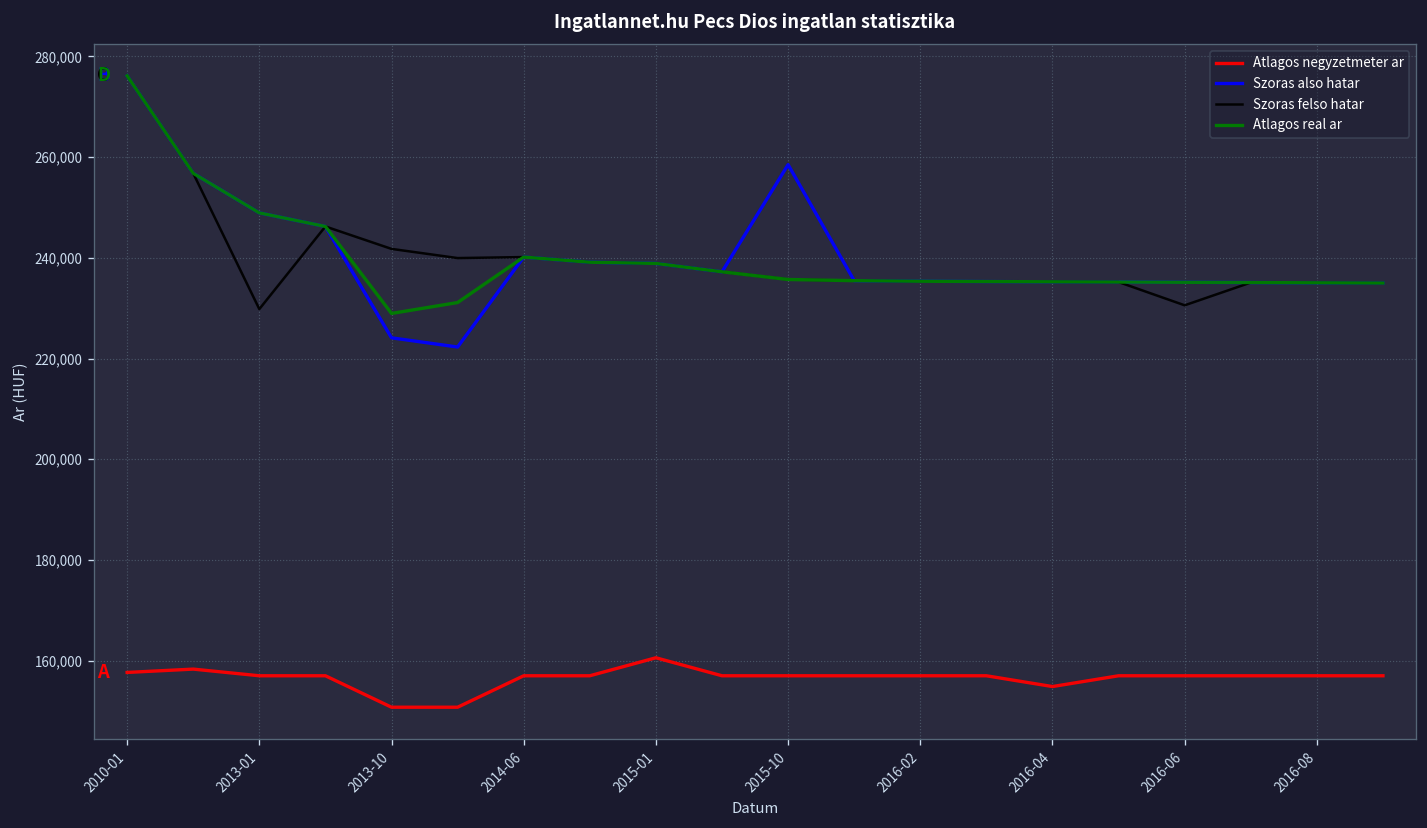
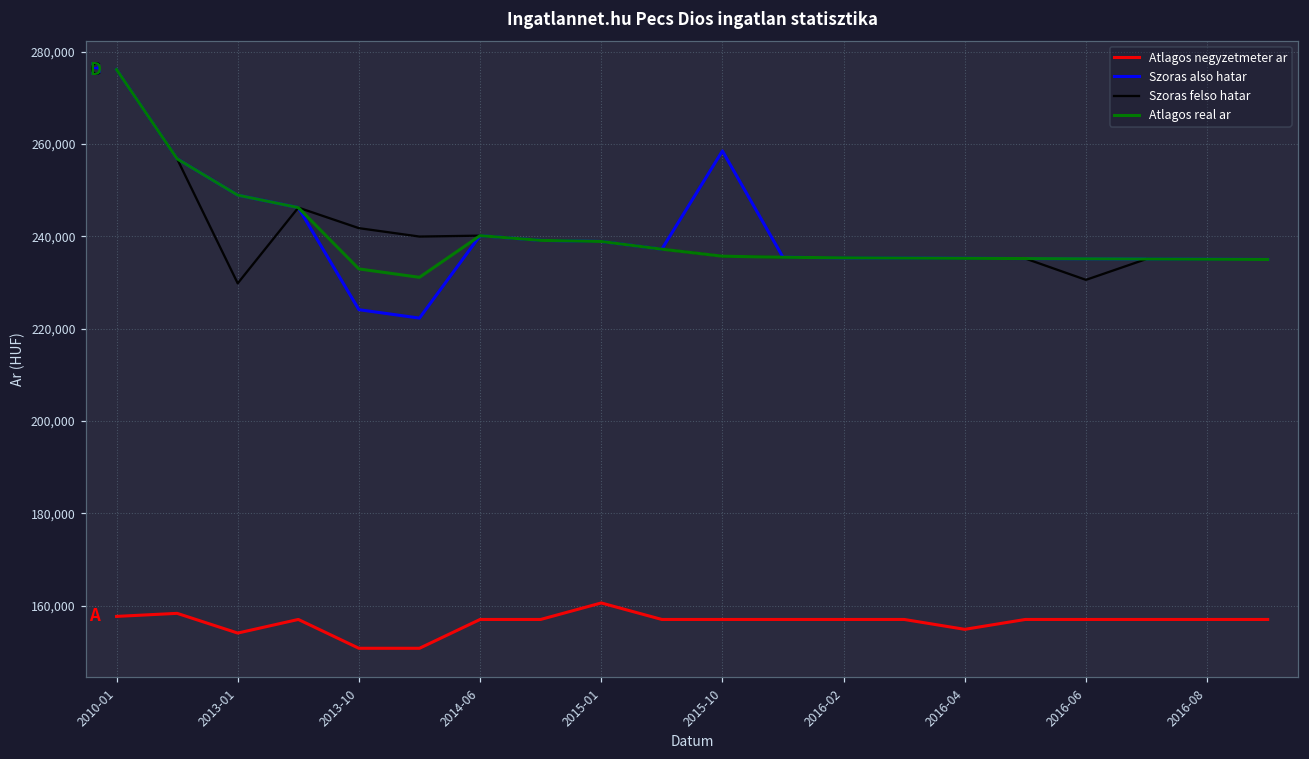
  {
    "Atlagos negyzetmeter ar": {
      "2010-01": "158,000",
-     "2013-01": "157,000",
+     "2013-01": "154,000",
      "2013-10": "151,000",
      "2014-06": "157,000",
      "2015-01": "161,000",
      "2015-10": "157,000",
      "2016-02": "157,000",
      "2016-04": "155,000",
      "2016-06": "157,000",
      "2016-08": "157,000"
    },
    "Szoras also hatar": {
      "2013-10": "224,000",
      "2015-10": "259,000"
    },
    "Szoras felso hatar": {
      "2013-01": "230,000",
      "2013-10": "242,000",
      "2016-06": "231,000"
    },
    "Atlagos real ar": {
-     "2013-10": "229,000"
+     "2013-10": "233,000"
    }
  }
